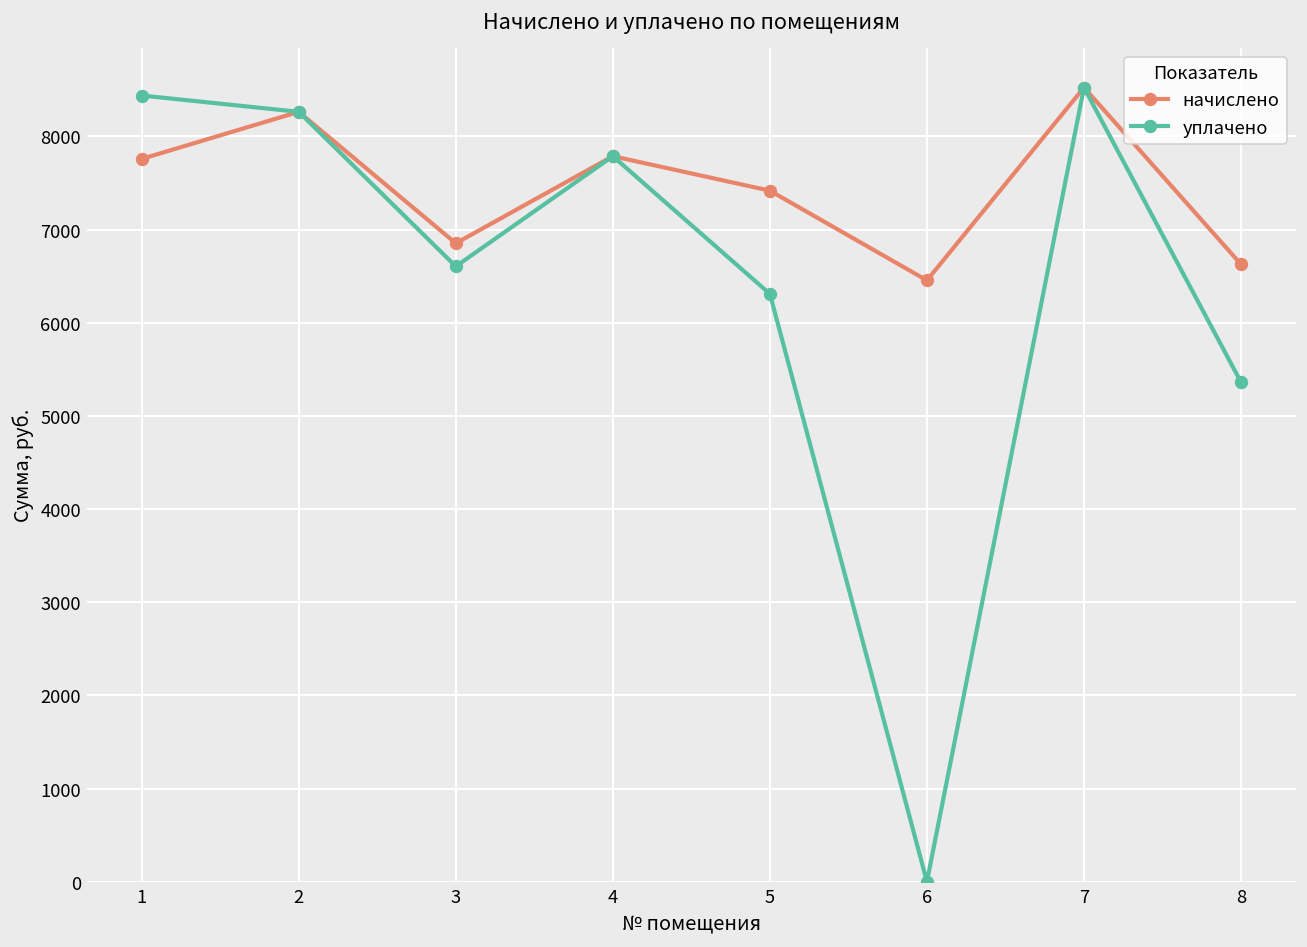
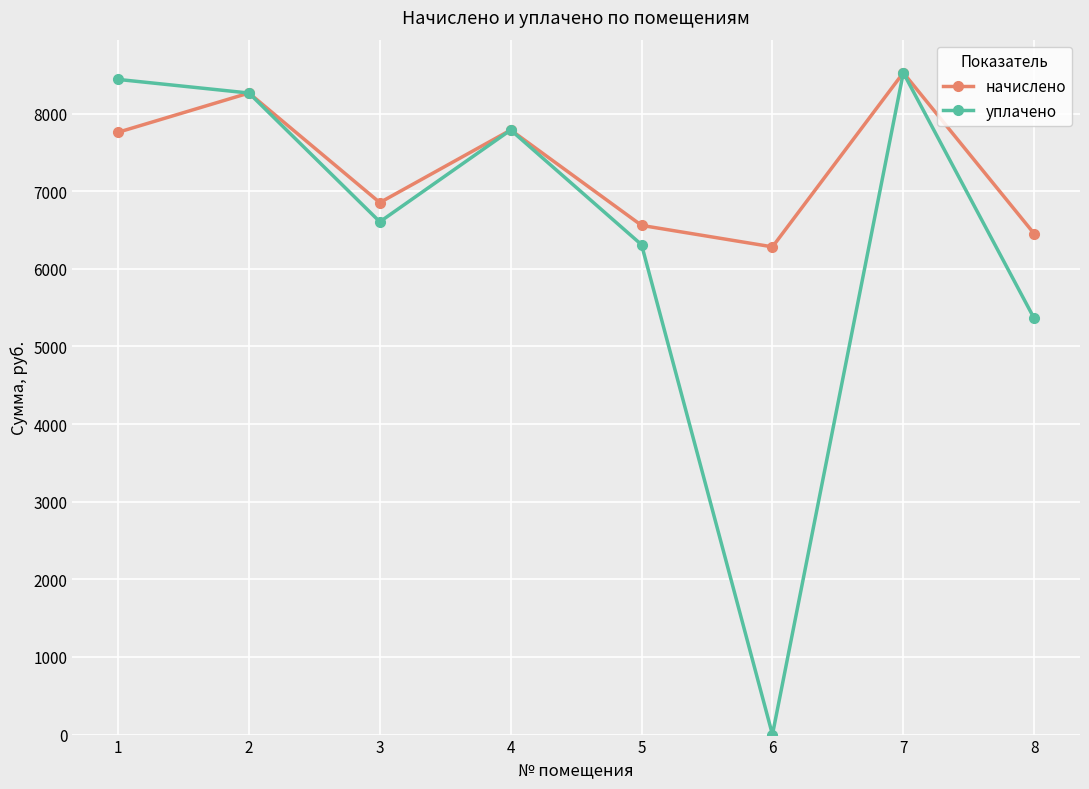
  {
    "начислено": {
      "1": 7800,
      "3": 6900,
-     "5": 7400,
-     "6": 6500,
-     "8": 6600
+     "5": 6600,
+     "6": 6300,
+     "8": 6500
    },
    "уплачено": {
      "1": 8400,
      "3": 6600,
      "5": 6300,
      "6": 0,
      "8": 5400
    }
  }
